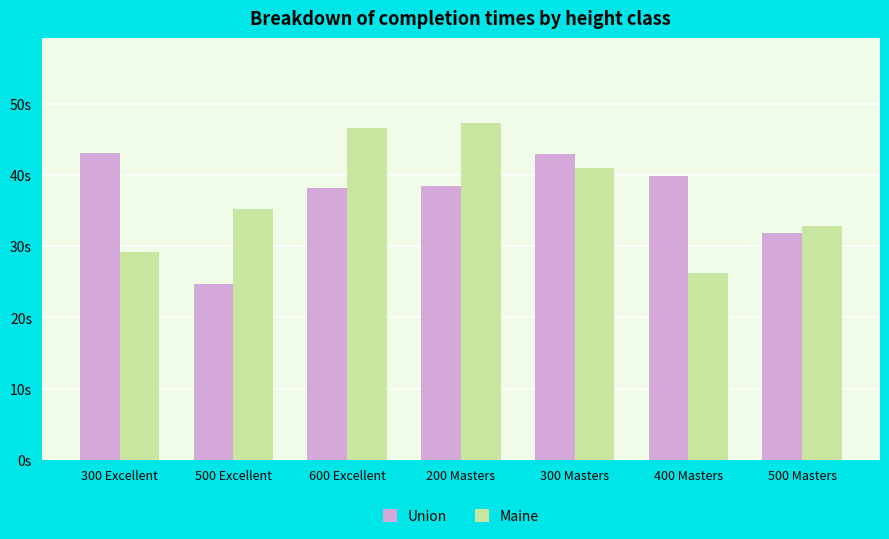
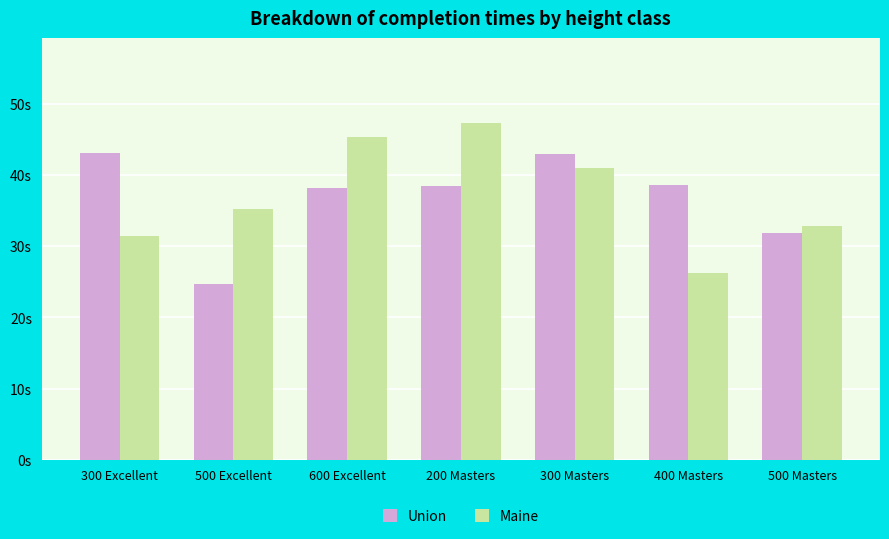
  {
    "Union": {
      "300 Excellent": "43s",
      "500 Excellent": "25s",
      "600 Excellent": "38s",
      "200 Masters": "39s",
      "300 Masters": "43s",
-     "400 Masters": "40s",
+     "400 Masters": "39s",
      "500 Masters": "32s"
    },
    "Maine": {
-     "300 Excellent": "29s",
+     "300 Excellent": "31s",
      "500 Excellent": "35s",
-     "600 Excellent": "47s",
+     "600 Excellent": "45s",
      "200 Masters": "47s",
      "300 Masters": "41s",
      "400 Masters": "26s",
      "500 Masters": "33s"
    }
  }
